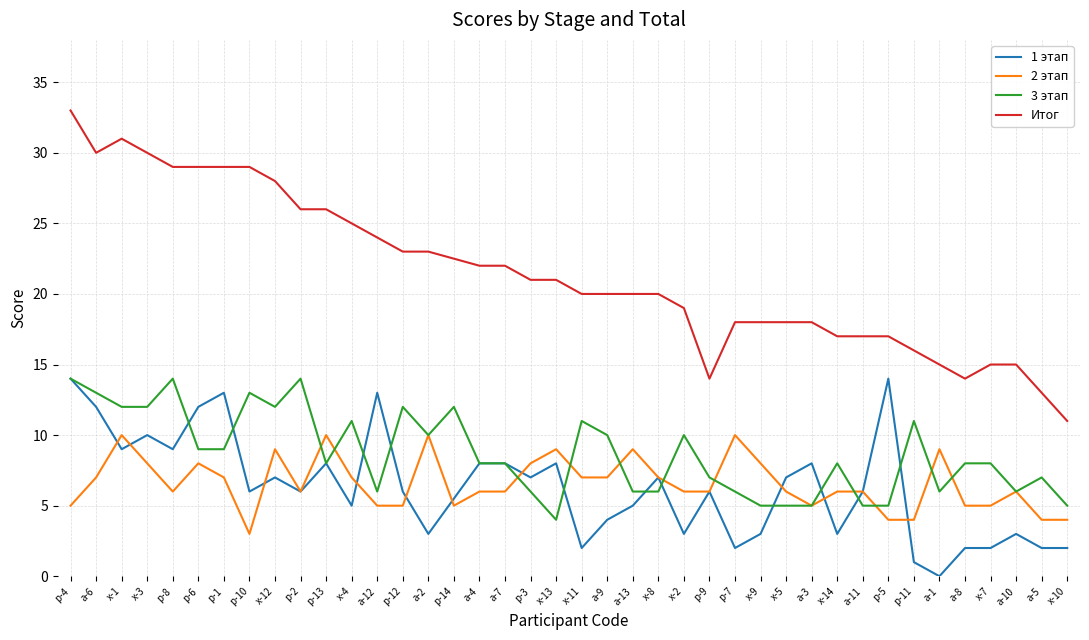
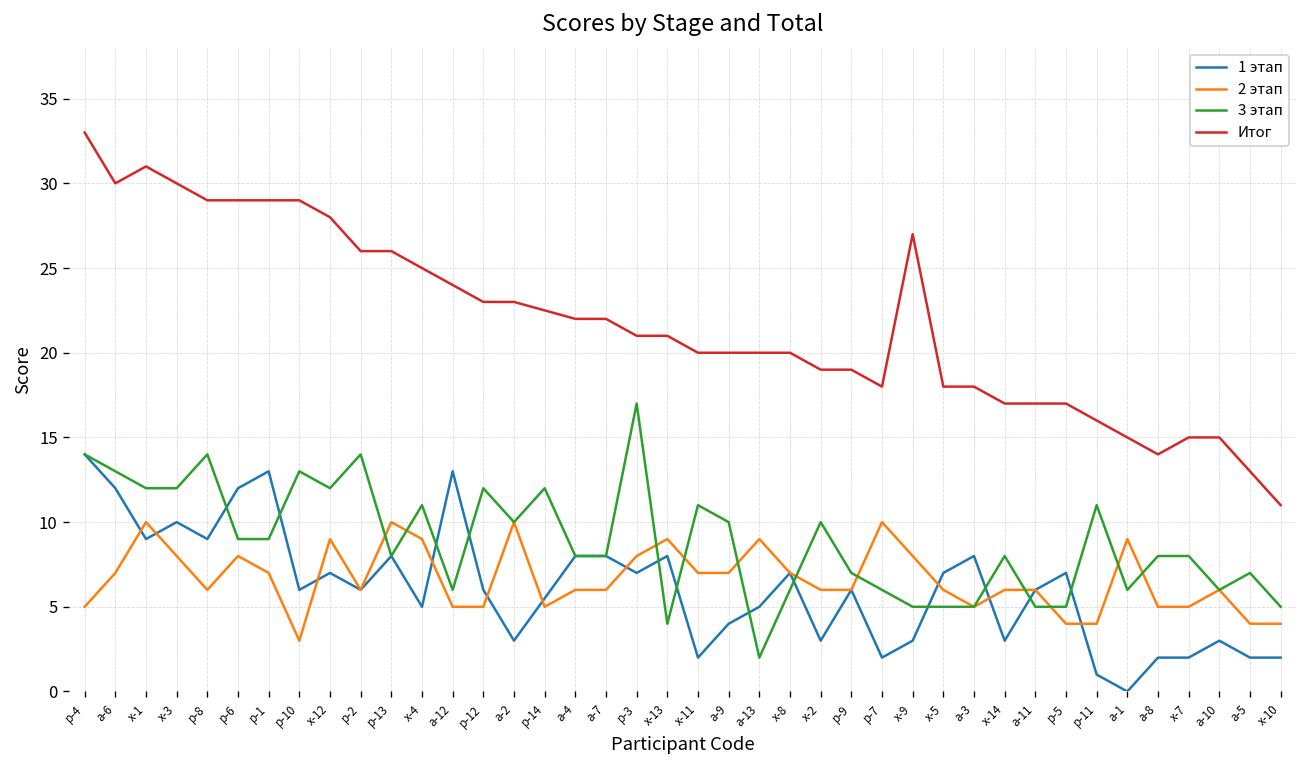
  {
    "1 этап": {
      "а-6": 12,
      "х-1": 9,
      "х-3": 10,
      "р-8": 9,
      "р-6": 12,
      "р-1": 13,
      "р-10": 6,
      "х-12": 7,
      "х-4": 5,
      "а-12": 13,
      "р-12": 6,
      "а-2": 3,
      "р-14": 5.5,
      "р-3": 7,
      "х-13": 8,
      "х-11": 2,
      "а-9": 4,
      "а-13": 5,
      "х-2": 3,
      "р-7": 2,
      "х-9": 3,
      "х-5": 7,
      "а-3": 8,
      "х-14": 3,
-     "р-5": 14,
+     "р-5": 7,
      "р-11": 1,
      "а-1": 0,
      "а-8": 2,
      "х-7": 2,
      "а-10": 3,
      "а-5": 2,
      "х-10": 2
    },
    "2 этап": {
      "р-4": 5,
      "а-6": 7,
      "х-1": 10,
      "х-3": 8,
      "р-8": 6,
      "р-6": 8,
      "р-1": 7,
      "р-10": 3,
      "х-12": 9,
      "р-13": 10,
-     "х-4": 7,
+     "х-4": 9,
      "а-12": 5,
      "р-12": 5,
      "р-14": 5,
      "а-4": 6,
      "а-7": 6,
      "р-3": 8,
      "х-13": 9,
      "х-11": 7,
      "а-9": 7,
      "а-13": 9,
      "х-2": 6,
      "р-7": 10,
      "х-9": 8,
      "х-5": 6,
      "х-14": 6,
      "р-5": 4,
      "р-11": 4,
      "а-1": 9,
      "а-8": 5,
      "х-7": 5,
      "а-5": 4,
      "х-10": 4
    },
    "3 этап": {
      "а-6": 13,
      "х-1": 12,
      "х-3": 12,
      "р-8": 14,
      "р-6": 9,
      "р-1": 9,
      "р-10": 13,
      "х-12": 12,
      "р-2": 14,
      "х-4": 11,
      "а-12": 6,
      "р-12": 12,
      "р-14": 12,
-     "р-3": 6,
+     "р-3": 17,
      "х-13": 4,
      "х-11": 11,
      "а-9": 10,
-     "а-13": 6,
+     "а-13": 2,
      "х-8": 6,
      "х-2": 10,
      "р-9": 7,
      "р-7": 6,
      "х-9": 5,
      "х-5": 5,
      "х-14": 8,
      "а-11": 5,
      "р-5": 5,
      "р-11": 11,
      "а-1": 6,
      "а-8": 8,
      "х-7": 8,
      "а-5": 7,
      "х-10": 5
    },
    "Итог": {
      "р-4": 33,
      "а-6": 30,
      "х-1": 31,
      "х-3": 30,
      "р-8": 29,
      "р-6": 29,
      "р-1": 29,
      "р-10": 29,
      "х-12": 28,
      "р-2": 26,
      "р-13": 26,
      "х-4": 25,
      "а-12": 24,
      "р-12": 23,
      "а-2": 23,
      "р-14": 22.5,
      "а-4": 22,
      "а-7": 22,
      "р-3": 21,
      "х-13": 21,
      "х-11": 20,
      "а-9": 20,
      "а-13": 20,
      "х-8": 20,
      "х-2": 19,
-     "р-9": 14,
+     "р-9": 19,
      "р-7": 18,
-     "х-9": 18,
+     "х-9": 27,
      "х-5": 18,
      "а-3": 18,
      "х-14": 17,
      "а-11": 17,
      "р-5": 17,
      "р-11": 16,
      "а-1": 15,
      "а-8": 14,
      "х-7": 15,
      "а-10": 15,
      "а-5": 13,
      "х-10": 11
    }
  }
